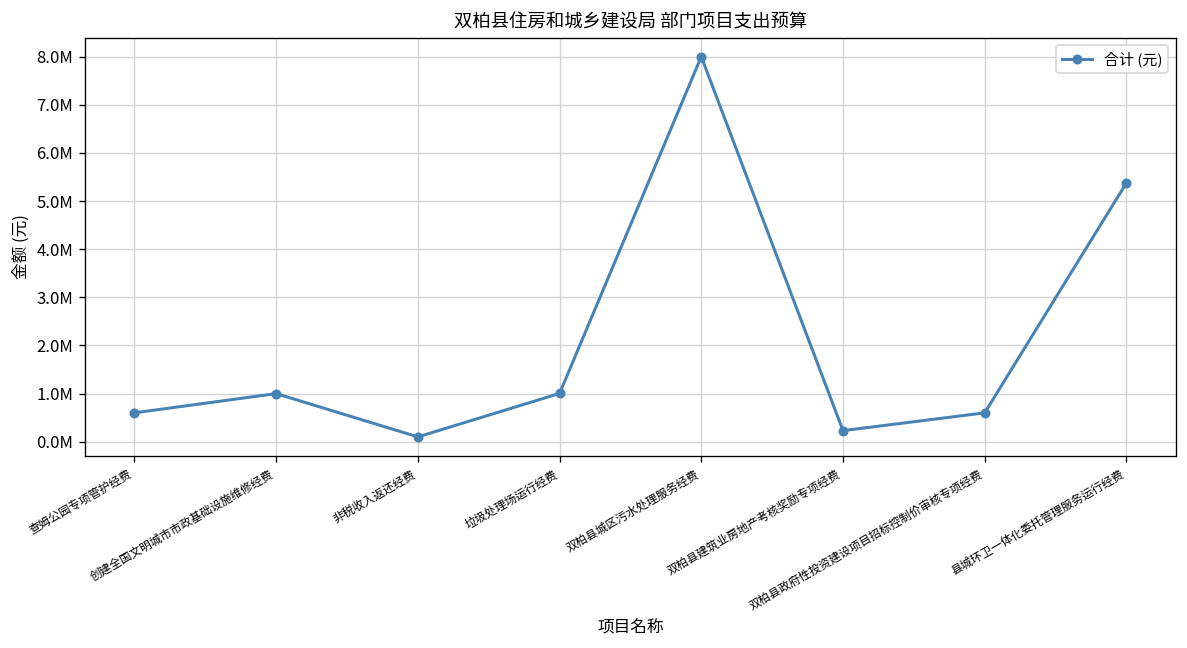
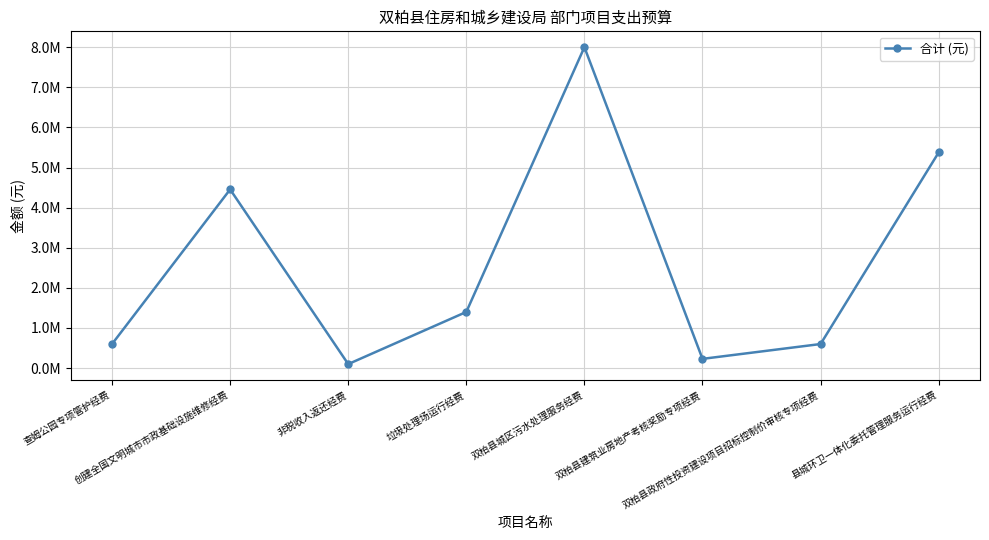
  {
    "查姆公园专项管护经费": 600000,
-   "创建全国文明城市市政基础设施维修经费": 1000000,
+   "创建全国文明城市市政基础设施维修经费": 4500000,
    "非税收入返还经费": 100000,
-   "垃圾处理场运行经费": 1000000,
+   "垃圾处理场运行经费": 1400000,
    "双柏县城区污水处理服务经费": 8000000,
    "双柏县建筑业房地产考核奖励专项经费": 200000,
    "双柏县政府性投资建设项目招标控制价审核专项经费": 600000,
    "县城环卫一体化委托管理服务运行经费": 5400000
  }
